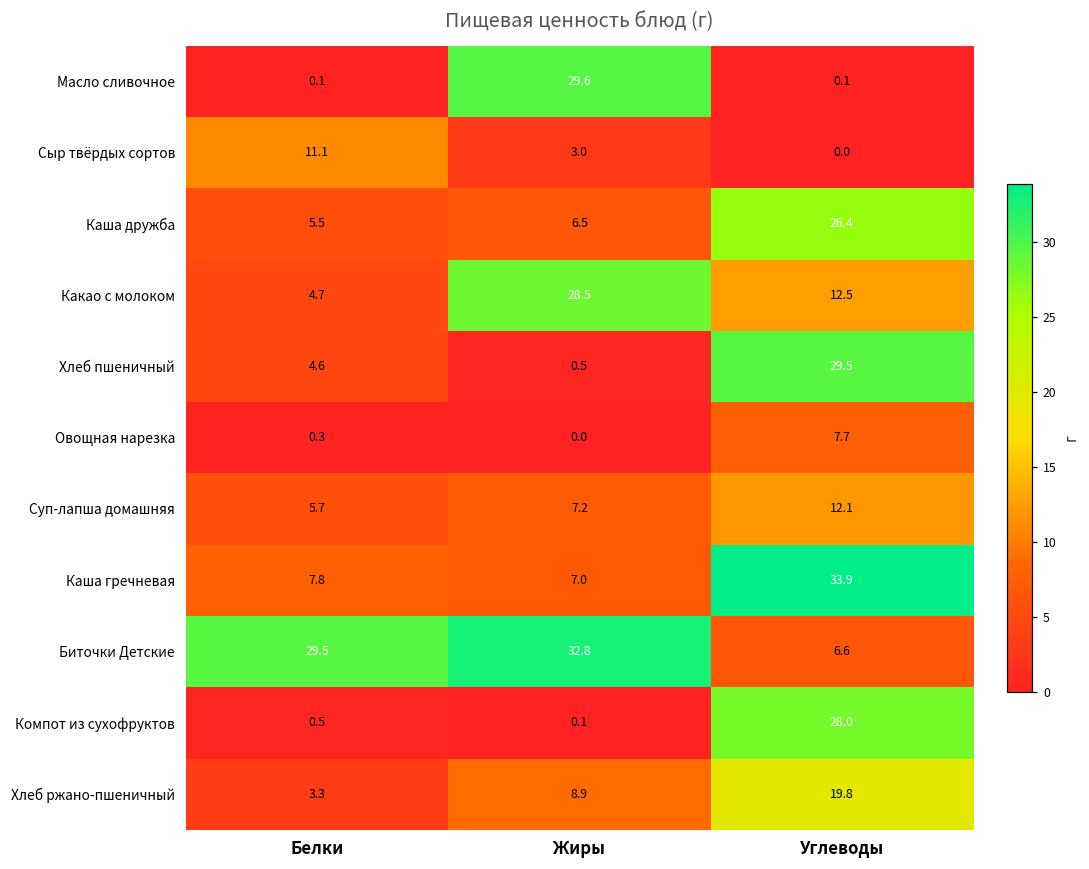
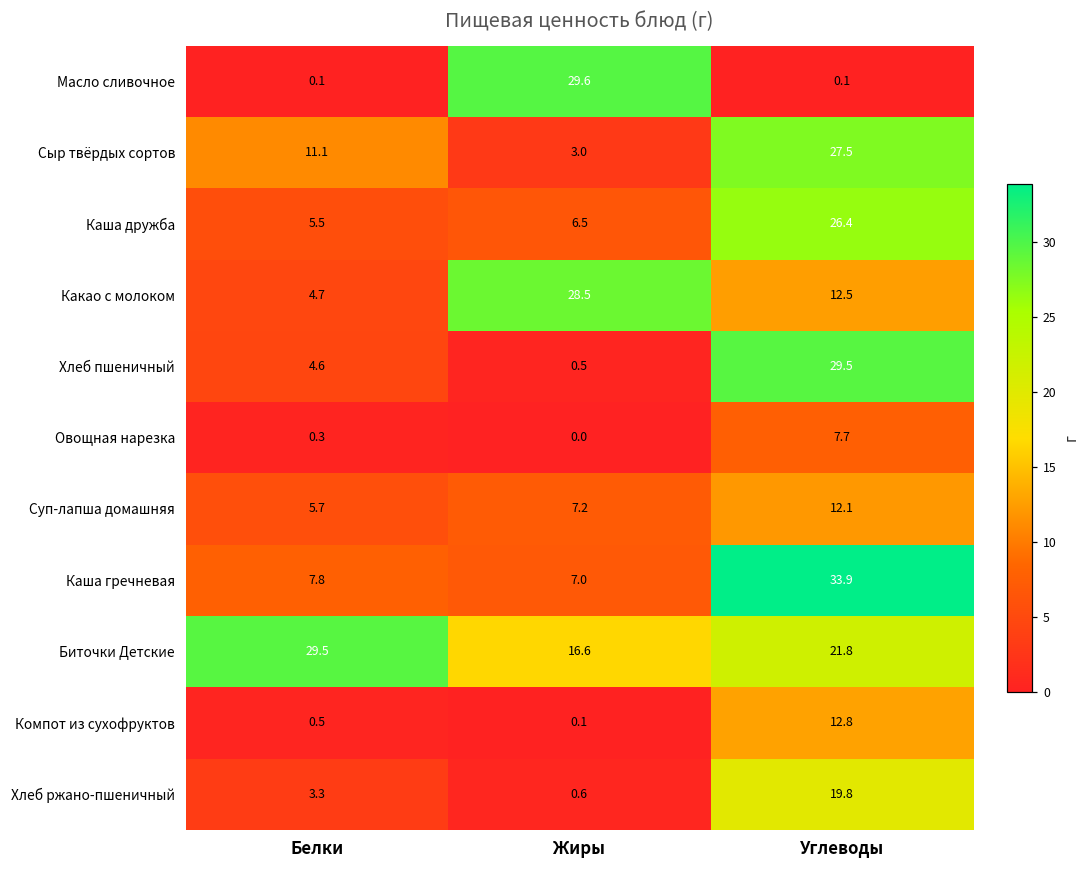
  {
    "Масло сливочное": {
      "Белки": 0.1,
      "Жиры": 29.6,
      "Углеводы": 0.1
    },
    "Сыр твёрдых сортов": {
      "Белки": 11.1,
      "Жиры": 3.0,
-     "Углеводы": 0.0
+     "Углеводы": 27.5
    },
    "Каша дружба": {
      "Белки": 5.5,
      "Жиры": 6.5,
      "Углеводы": 26.4
    },
    "Какао с молоком": {
      "Белки": 4.7,
      "Жиры": 28.5,
      "Углеводы": 12.5
    },
    "Хлеб пшеничный": {
      "Белки": 4.6,
      "Жиры": 0.5,
      "Углеводы": 29.5
    },
    "Овощная нарезка": {
      "Белки": 0.3,
      "Жиры": 0.0,
      "Углеводы": 7.7
    },
    "Суп-лапша домашняя": {
      "Белки": 5.7,
      "Жиры": 7.2,
      "Углеводы": 12.1
    },
    "Каша гречневая": {
      "Белки": 7.8,
      "Жиры": 7.0,
      "Углеводы": 33.9
    },
    "Биточки Детские": {
      "Белки": 29.5,
-     "Жиры": 32.8,
-     "Углеводы": 6.6
+     "Жиры": 16.6,
+     "Углеводы": 21.8
    },
    "Компот из сухофруктов": {
      "Белки": 0.5,
      "Жиры": 0.1,
-     "Углеводы": 28.0
+     "Углеводы": 12.8
    },
    "Хлеб ржано-пшеничный": {
      "Белки": 3.3,
-     "Жиры": 8.9,
+     "Жиры": 0.6,
      "Углеводы": 19.8
    }
  }
